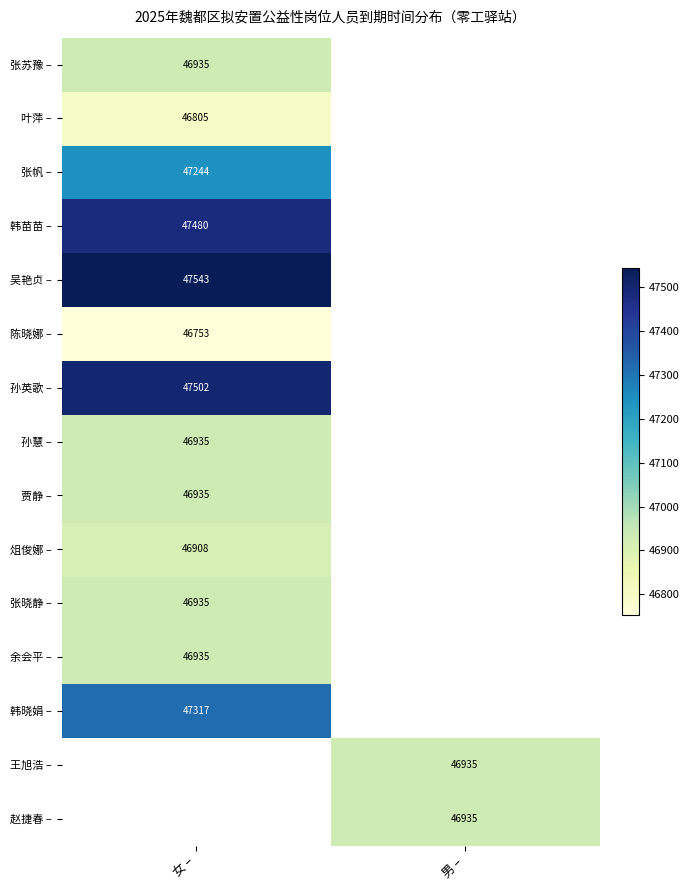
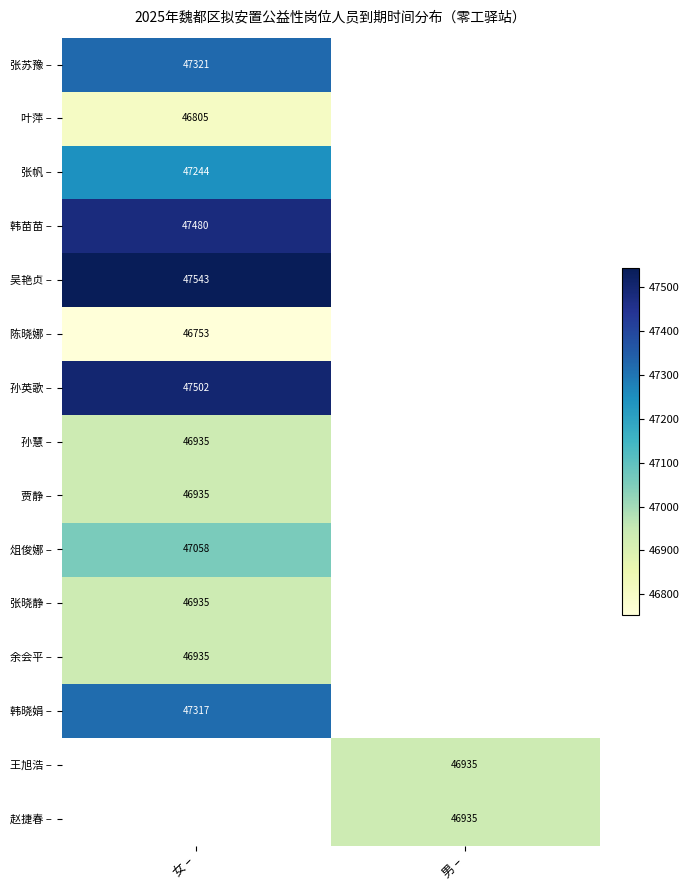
  {
    "张苏豫 –": {
-     "女 –": 46935
+     "女 –": 47321
    },
    "叶萍 –": {
      "女 –": 46805
    },
    "张帆 –": {
      "女 –": 47244
    },
    "韩苗苗 –": {
      "女 –": 47480
    },
    "吴艳贞 –": {
      "女 –": 47543
    },
    "陈晓娜 –": {
      "女 –": 46753
    },
    "孙英歌 –": {
      "女 –": 47502
    },
    "孙慧 –": {
      "女 –": 46935
    },
    "贾静 –": {
      "女 –": 46935
    },
    "俎俊娜 –": {
-     "女 –": 46908
+     "女 –": 47058
    },
    "张晓静 –": {
      "女 –": 46935
    },
    "余会平 –": {
      "女 –": 46935
    },
    "韩晓娟 –": {
      "女 –": 47317
    },
    "王旭浩 –": {
      "男 –": 46935
    },
    "赵捷春 –": {
      "男 –": 46935
    }
  }
